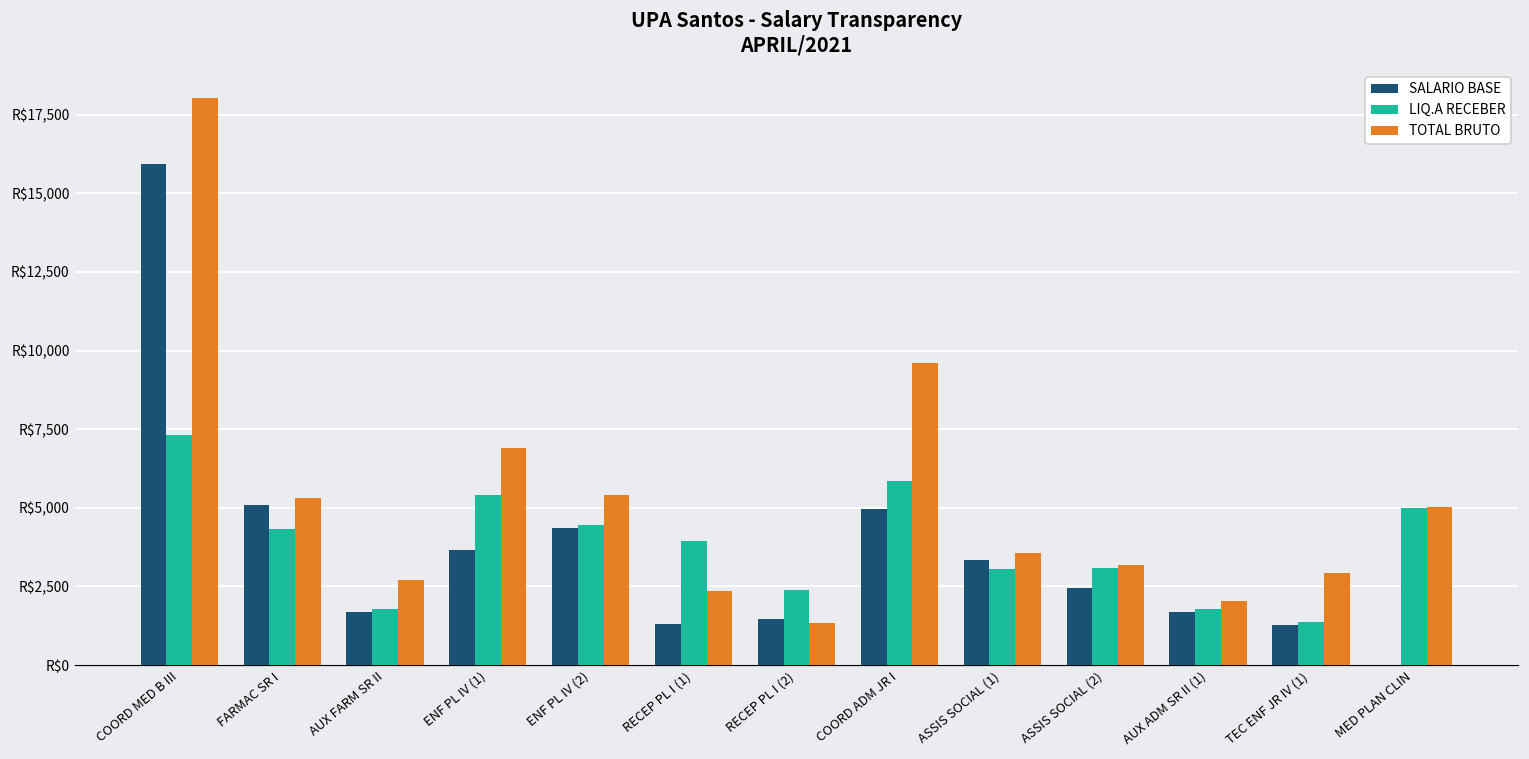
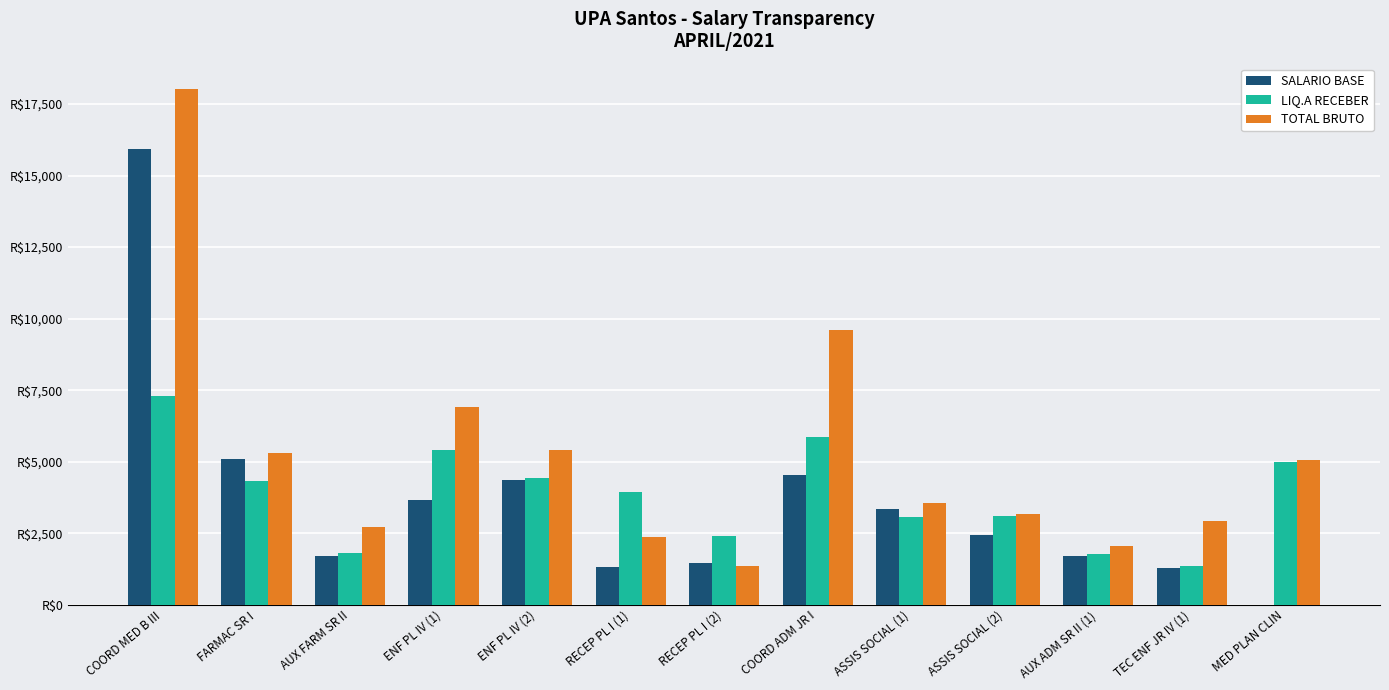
  {
    "SALARIO BASE": {
      "COORD MED B III": "R$15,900",
      "FARMAC SR I": "R$5,100",
      "AUX FARM SR II": "R$1,700",
      "ENF PL IV (1)": "R$3,700",
      "ENF PL IV (2)": "R$4,300",
      "RECEP PL I (1)": "R$1,300",
      "RECEP PL I (2)": "R$1,500",
-     "COORD ADM JR I": "R$5,000",
+     "COORD ADM JR I": "R$4,500",
      "ASSIS SOCIAL (1)": "R$3,300",
      "ASSIS SOCIAL (2)": "R$2,500",
      "AUX ADM SR II (1)": "R$1,700",
      "TEC ENF JR IV (1)": "R$1,300",
      "MED PLAN CLIN": "R$0"
    },
    "LIQ.A RECEBER": {
      "COORD MED B III": "R$7,300",
      "FARMAC SR I": "R$4,300",
      "AUX FARM SR II": "R$1,800",
      "ENF PL IV (1)": "R$5,400",
      "ENF PL IV (2)": "R$4,400",
      "RECEP PL I (1)": "R$3,900",
      "RECEP PL I (2)": "R$2,400",
      "COORD ADM JR I": "R$5,800",
      "ASSIS SOCIAL (1)": "R$3,100",
      "ASSIS SOCIAL (2)": "R$3,100",
      "AUX ADM SR II (1)": "R$1,800",
      "TEC ENF JR IV (1)": "R$1,400",
      "MED PLAN CLIN": "R$5,000"
    },
    "TOTAL BRUTO": {
      "COORD MED B III": "R$18,000",
      "FARMAC SR I": "R$5,300",
      "AUX FARM SR II": "R$2,700",
      "ENF PL IV (1)": "R$6,900",
      "ENF PL IV (2)": "R$5,400",
      "RECEP PL I (1)": "R$2,400",
      "RECEP PL I (2)": "R$1,300",
      "COORD ADM JR I": "R$9,600",
      "ASSIS SOCIAL (1)": "R$3,600",
      "ASSIS SOCIAL (2)": "R$3,200",
      "AUX ADM SR II (1)": "R$2,000",
      "TEC ENF JR IV (1)": "R$2,900",
      "MED PLAN CLIN": "R$5,000"
    }
  }
